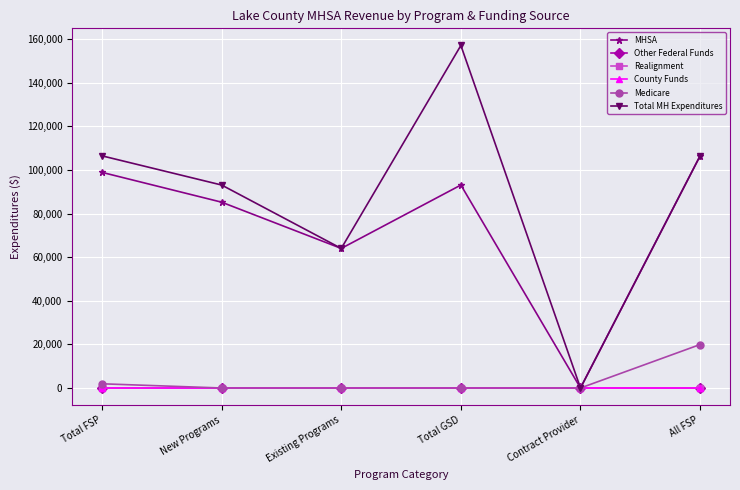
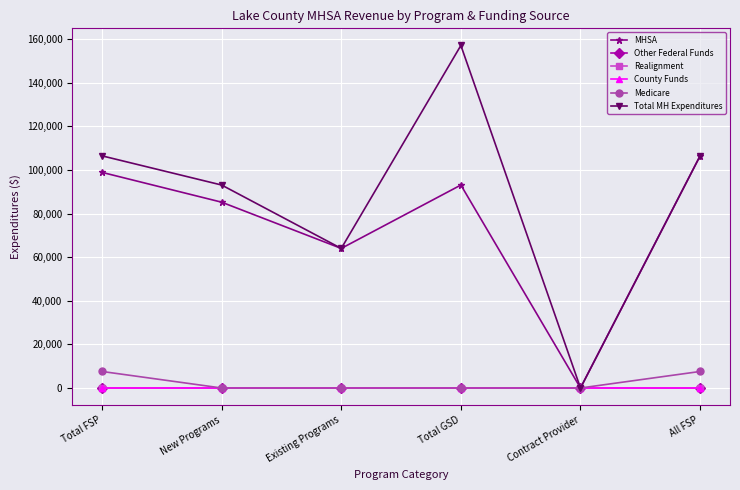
  {
    "County Funds": {
      "Total FSP": "0",
      "All FSP": "0"
    },
    "Medicare": {
-     "Total FSP": "2,000",
-     "All FSP": "20,000"
+     "Total FSP": "8,000",
+     "All FSP": "8,000"
    }
  }
